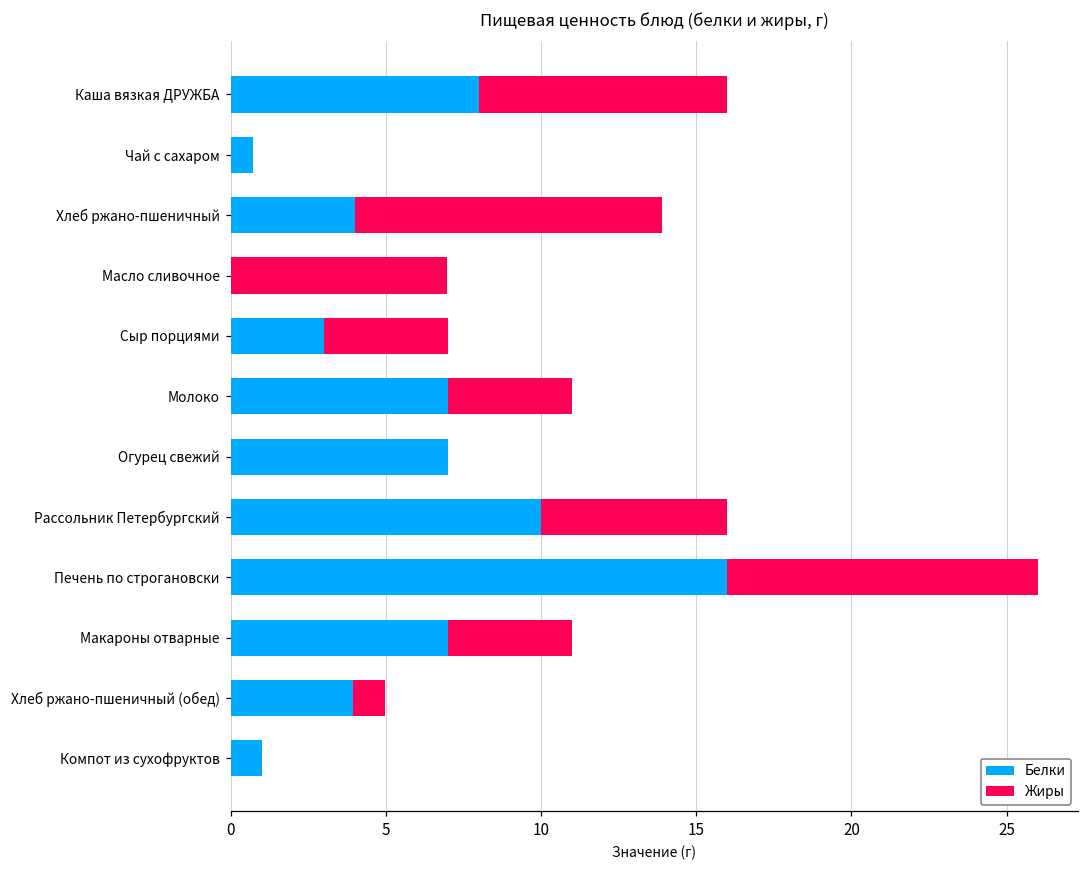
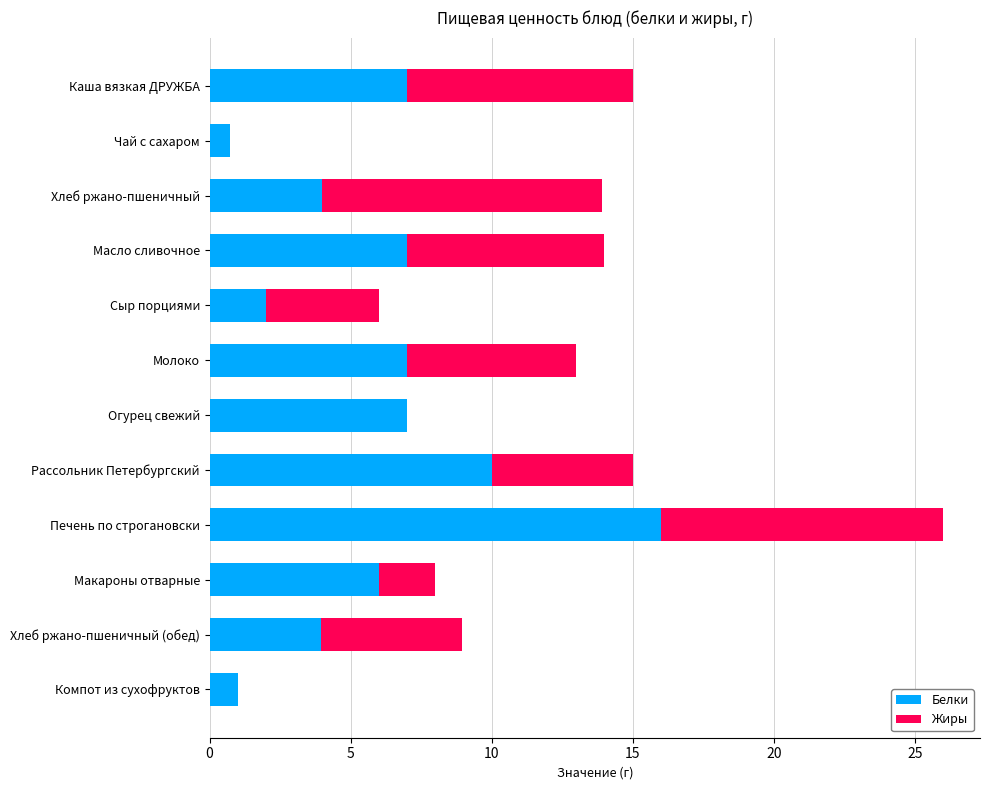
  {
    "Белки": {
-     "Каша вязкая ДРУЖБА": 8,
+     "Каша вязкая ДРУЖБА": 7,
      "Чай с сахаром": 0.7,
      "Хлеб ржано-пшеничный": 4,
-     "Масло сливочное": 0,
-     "Сыр порциями": 3,
+     "Масло сливочное": 7,
+     "Сыр порциями": 2,
      "Молоко": 7,
      "Огурец свежий": 7,
      "Рассольник Петербургский": 10,
      "Печень по строгановски": 16,
-     "Макароны отварные": 7,
+     "Макароны отварные": 6,
      "Хлеб ржано-пшеничный (обед)": 4,
      "Компот из сухофруктов": 1
    },
    "Жиры": {
      "Каша вязкая ДРУЖБА": 8,
      "Чай с сахаром": 0,
      "Хлеб ржано-пшеничный": 9.9,
      "Масло сливочное": 7,
      "Сыр порциями": 4,
-     "Молоко": 4,
+     "Молоко": 6,
      "Огурец свежий": 0,
-     "Рассольник Петербургский": 6,
+     "Рассольник Петербургский": 5,
      "Печень по строгановски": 10,
-     "Макароны отварные": 4,
-     "Хлеб ржано-пшеничный (обед)": 1,
+     "Макароны отварные": 2,
+     "Хлеб ржано-пшеничный (обед)": 5,
      "Компот из сухофруктов": 0
    }
  }
